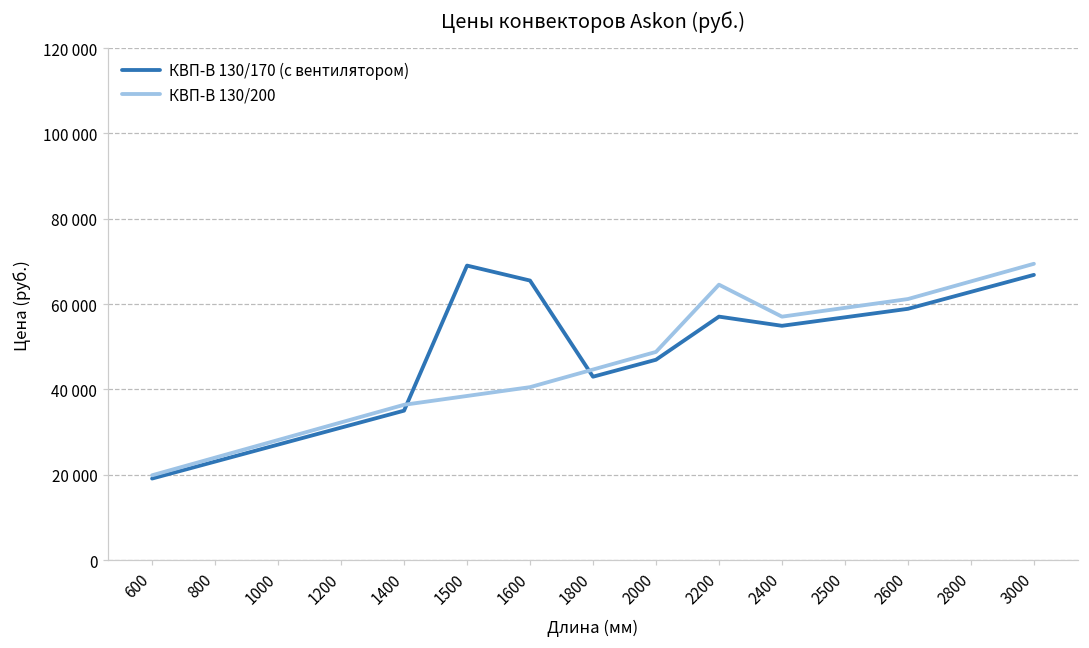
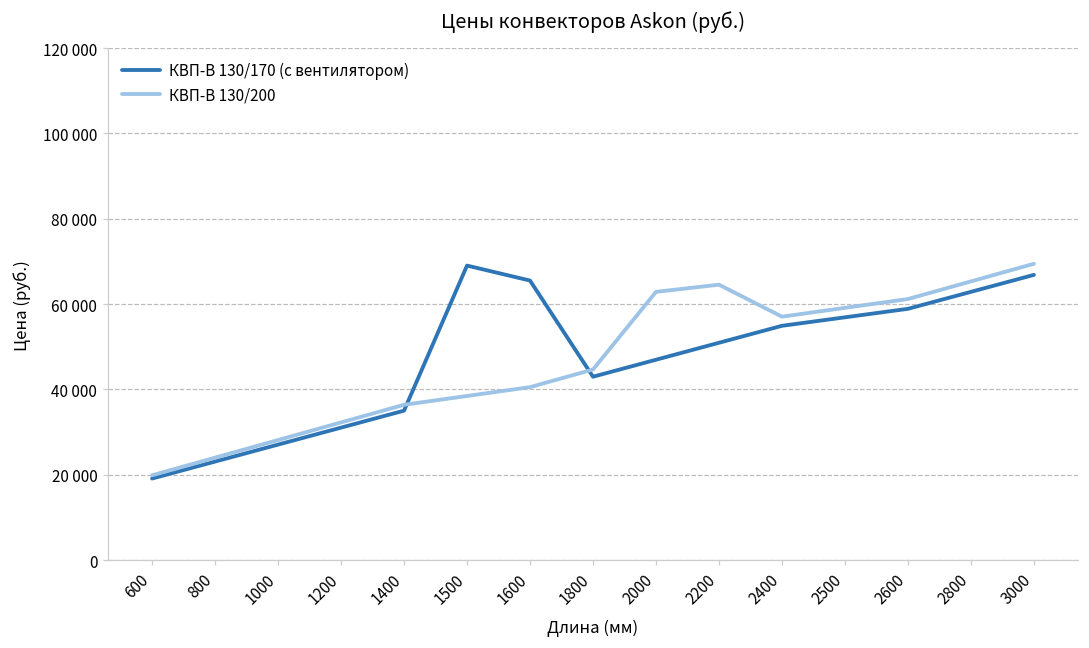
  {
    "КВП-В 130/170 (с вентилятором)": {
      "600": 19000,
      "800": 23000,
      "1000": 27000,
      "1200": 31000,
      "1400": 35000,
      "1500": 69000,
      "1600": 66000,
      "1800": 43000,
      "2000": 47000,
-     "2200": 57000,
+     "2200": 51000,
      "2400": 55000,
      "2500": 57000,
      "2600": 59000,
      "2800": 63000,
      "3000": 67000
    },
    "КВП-В 130/200": {
      "600": 20000,
      "800": 24000,
      "1000": 28000,
      "1200": 32000,
      "1400": 36000,
      "1500": 38000,
      "1600": 41000,
      "1800": 45000,
-     "2000": 49000,
+     "2000": 63000,
      "2200": 65000,
      "2400": 57000,
      "2500": 59000,
      "2600": 61000,
      "2800": 65000,
      "3000": 69000
    }
  }
